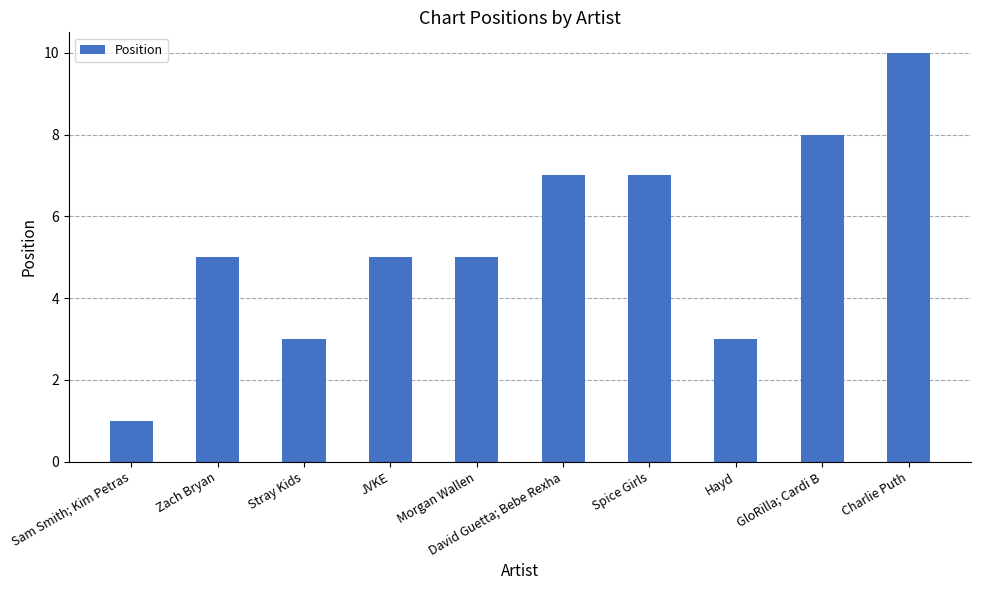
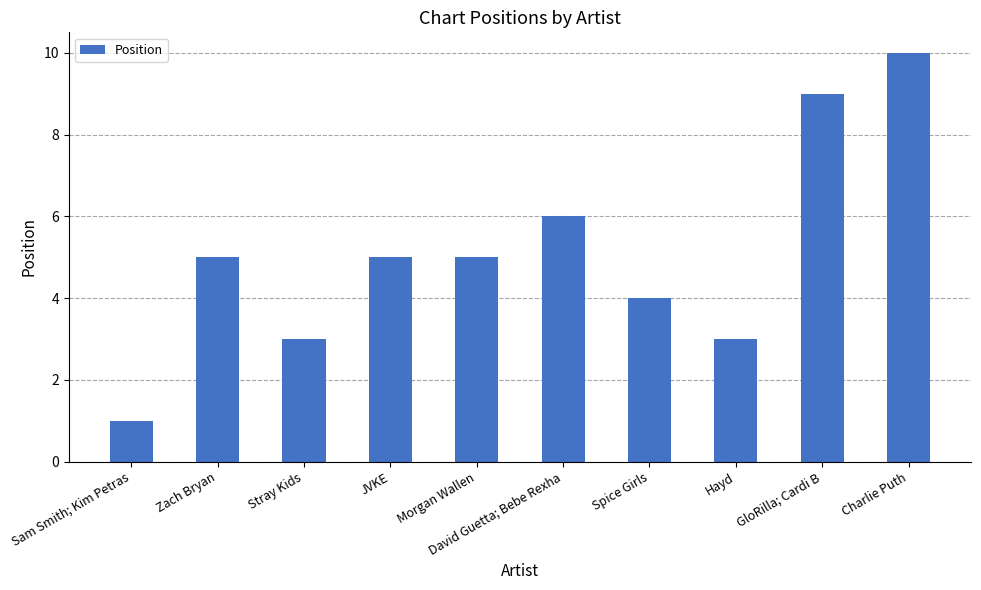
  {
    "Sam Smith; Kim Petras": 1,
    "Zach Bryan": 5,
    "Stray Kids": 3,
    "JVKE": 5,
    "Morgan Wallen": 5,
-   "David Guetta; Bebe Rexha": 7,
-   "Spice Girls": 7,
+   "David Guetta; Bebe Rexha": 6,
+   "Spice Girls": 4,
    "Hayd": 3,
-   "GloRilla; Cardi B": 8,
+   "GloRilla; Cardi B": 9,
    "Charlie Puth": 10
  }
